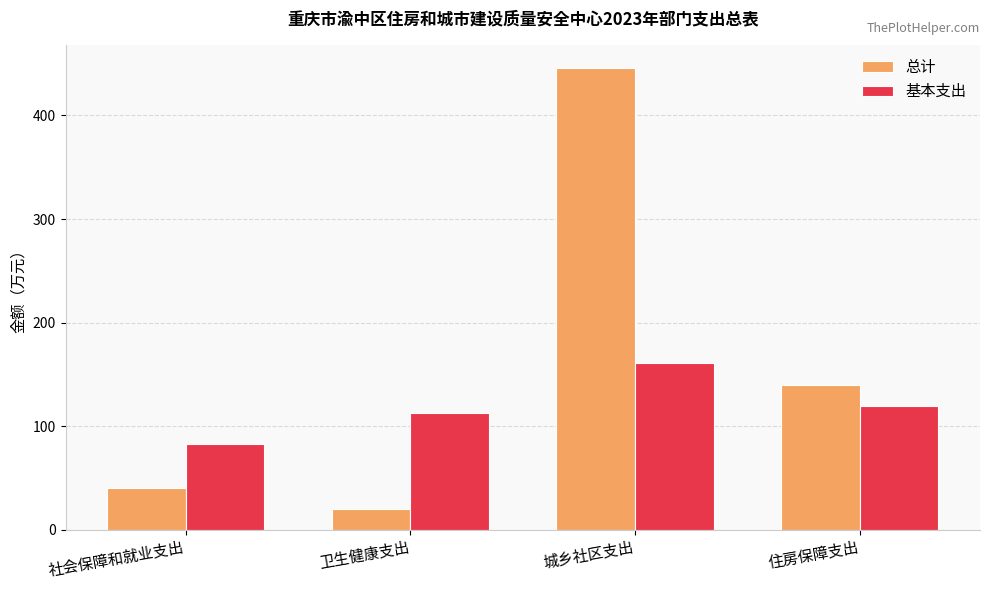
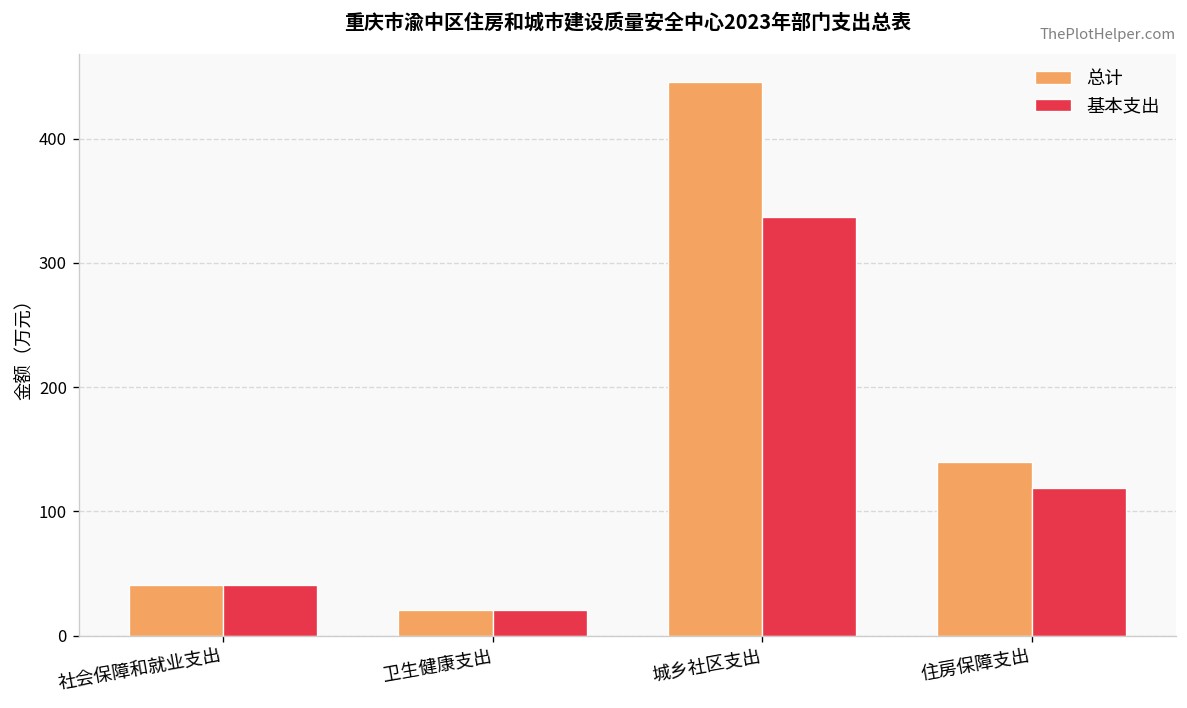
  {
    "总计": {
      "社会保障和就业支出": 41,
      "卫生健康支出": 20,
      "城乡社区支出": 446,
      "住房保障支出": 140
    },
    "基本支出": {
-     "社会保障和就业支出": 82,
-     "卫生健康支出": 113,
-     "城乡社区支出": 161,
+     "社会保障和就业支出": 41,
+     "卫生健康支出": 20,
+     "城乡社区支出": 337,
      "住房保障支出": 119
    }
  }
